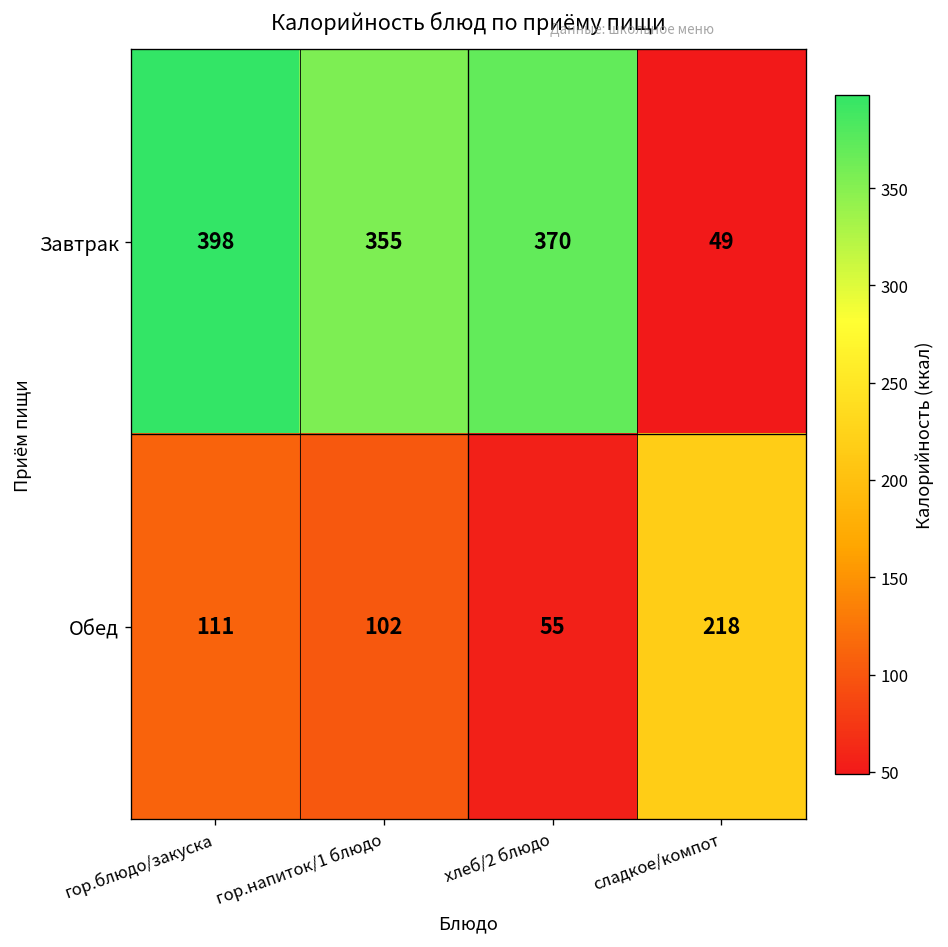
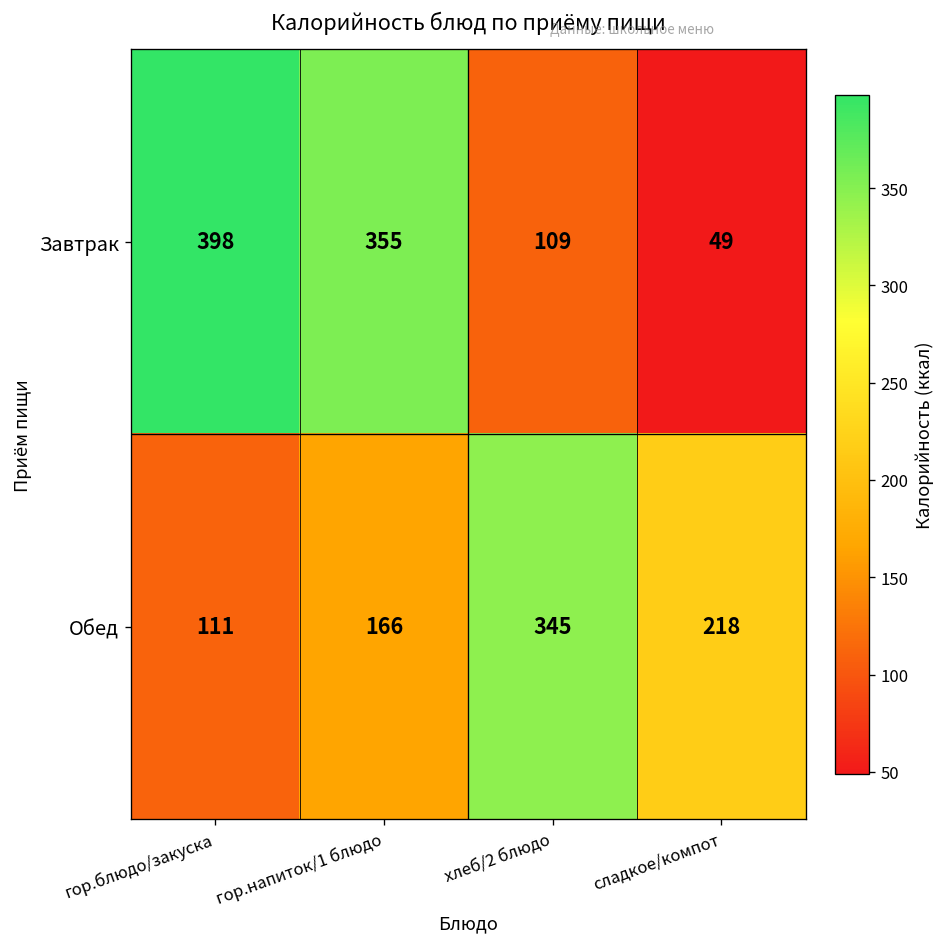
  {
    "Завтрак": {
      "гор.блюдо/закуска": 398,
      "гор.напиток/1 блюдо": 355,
-     "хлеб/2 блюдо": 370,
+     "хлеб/2 блюдо": 109,
      "сладкое/компот": 49
    },
    "Обед": {
      "гор.блюдо/закуска": 111,
-     "гор.напиток/1 блюдо": 102,
-     "хлеб/2 блюдо": 55,
+     "гор.напиток/1 блюдо": 166,
+     "хлеб/2 блюдо": 345,
      "сладкое/компот": 218
    }
  }
